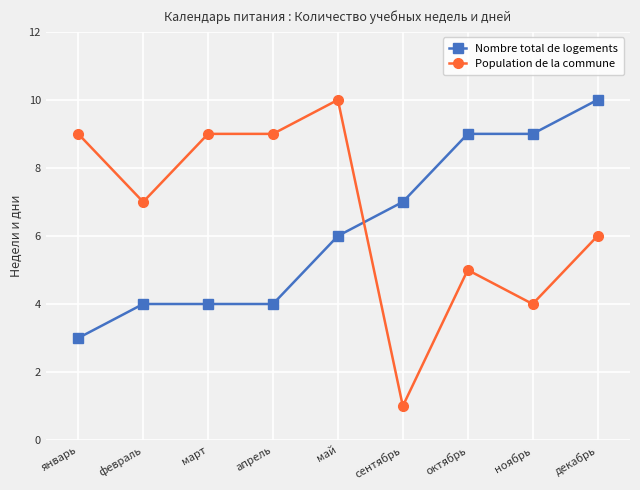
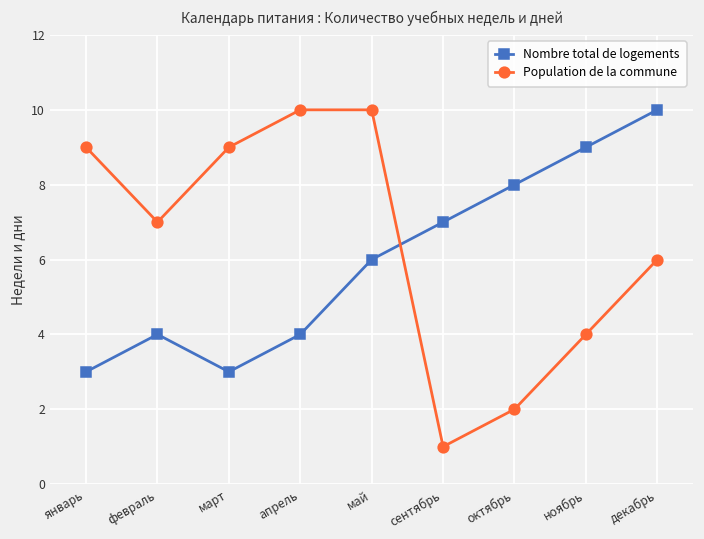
  {
    "Nombre total de logements": {
      "январь": 3,
      "февраль": 4,
-     "март": 4,
+     "март": 3,
      "апрель": 4,
      "май": 6,
      "сентябрь": 7,
-     "октябрь": 9,
+     "октябрь": 8,
      "ноябрь": 9,
      "декабрь": 10
    },
    "Population de la commune": {
      "январь": 9,
      "февраль": 7,
      "март": 9,
-     "апрель": 9,
+     "апрель": 10,
      "май": 10,
      "сентябрь": 1,
-     "октябрь": 5,
+     "октябрь": 2,
      "ноябрь": 4,
      "декабрь": 6
    }
  }
